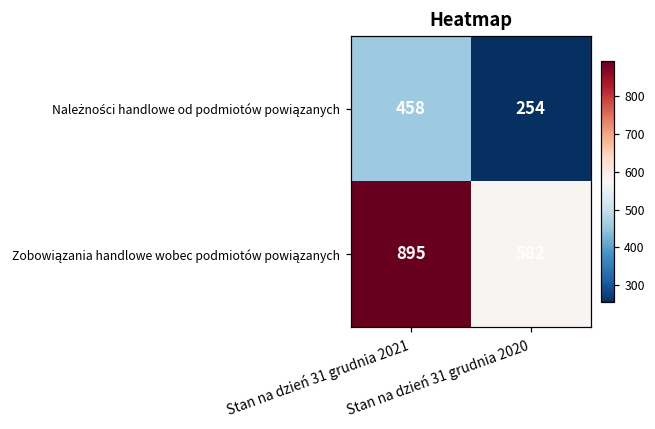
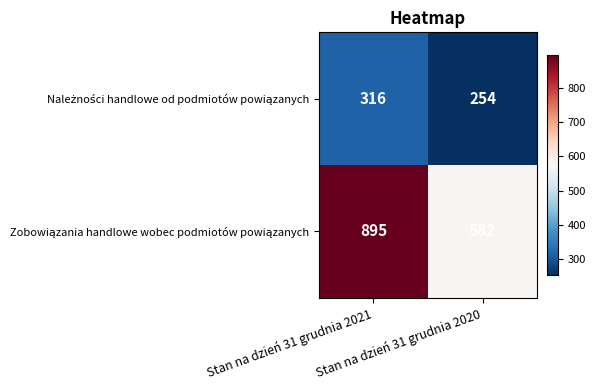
  {
    "Należności handlowe od podmiotów powiązanych": {
-     "Stan na dzień 31 grudnia 2021": 458,
+     "Stan na dzień 31 grudnia 2021": 316,
      "Stan na dzień 31 grudnia 2020": 254
    },
    "Zobowiązania handlowe wobec podmiotów powiązanych": {
      "Stan na dzień 31 grudnia 2021": 895
    }
  }
